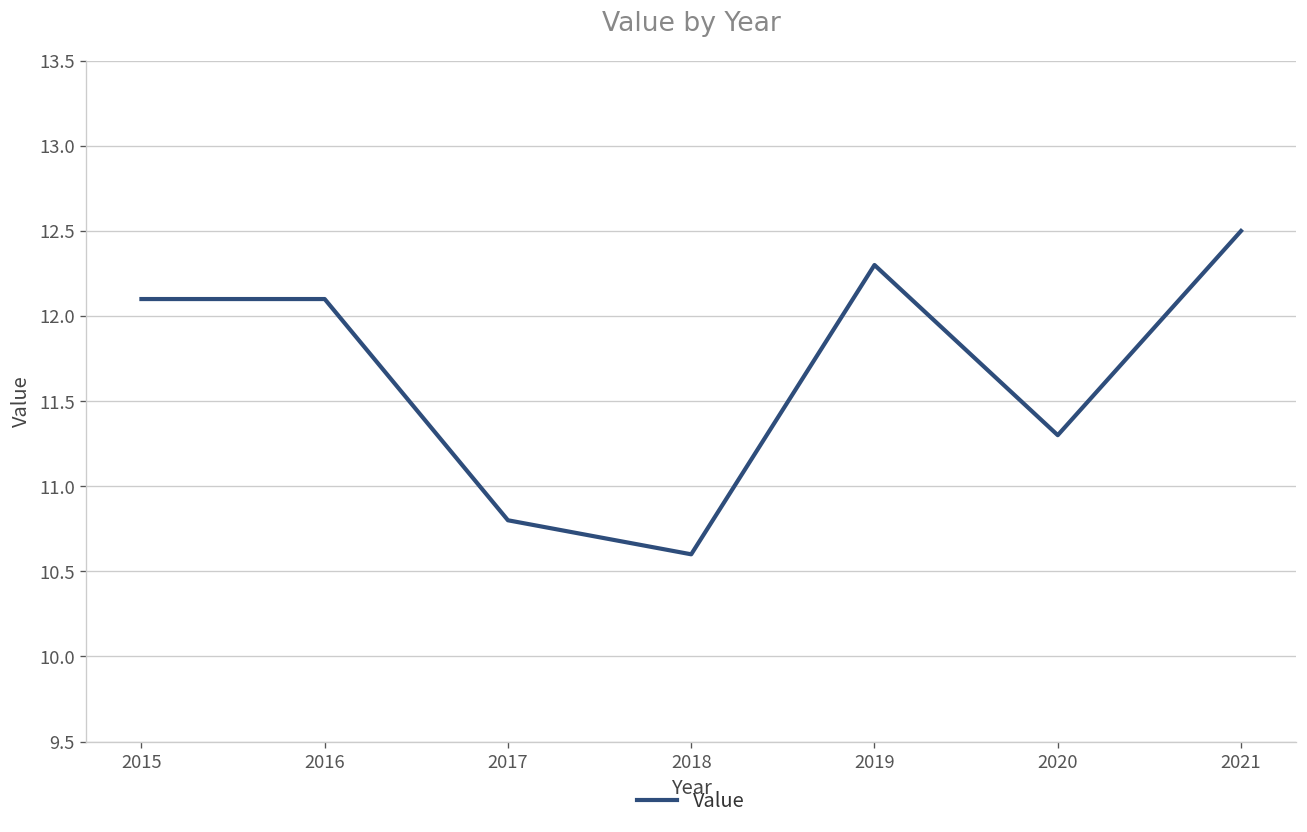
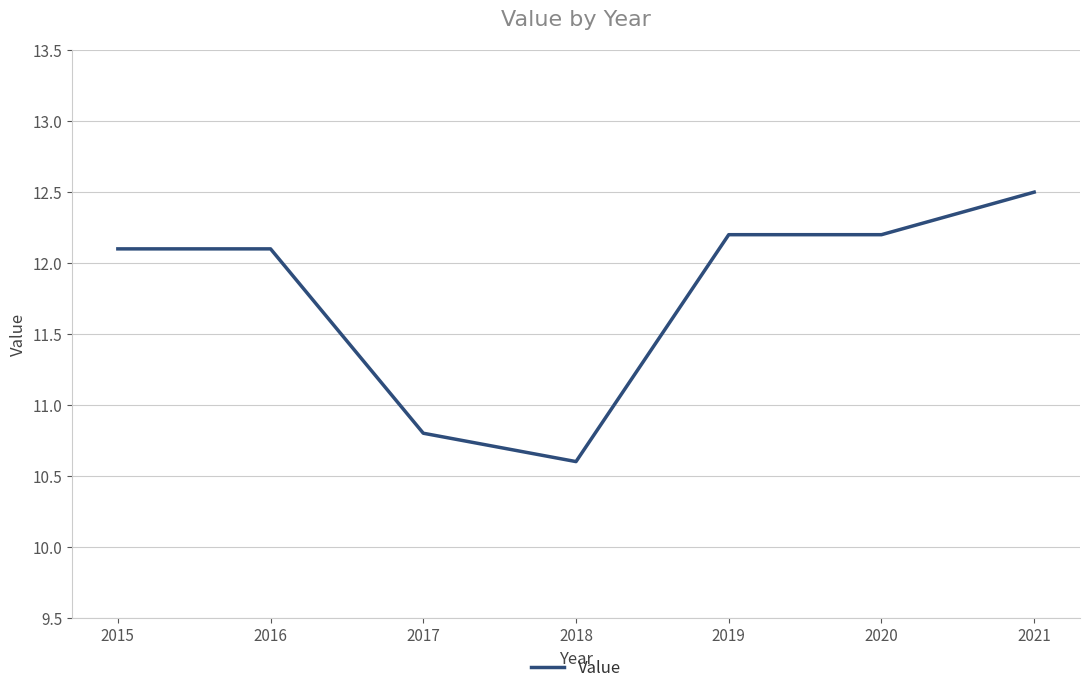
  {
    "2015": 12.1,
    "2016": 12.1,
    "2017": 10.8,
    "2018": 10.6,
-   "2019": 12.3,
-   "2020": 11.3,
+   "2019": 12.2,
+   "2020": 12.2,
    "2021": 12.5
  }
